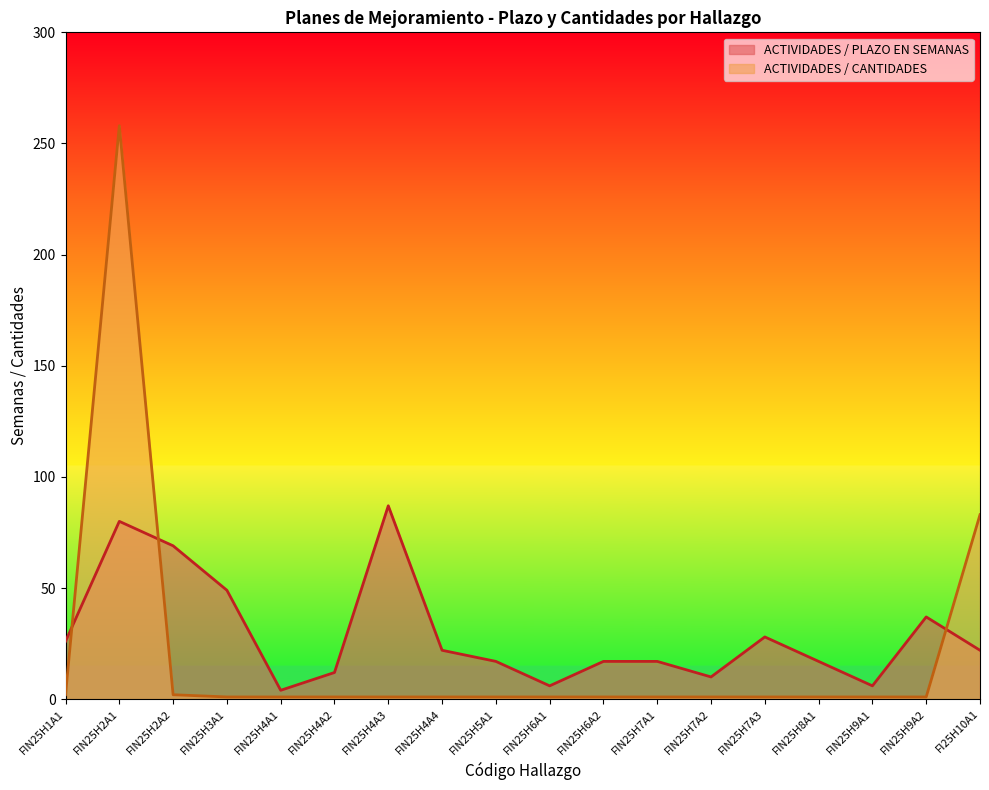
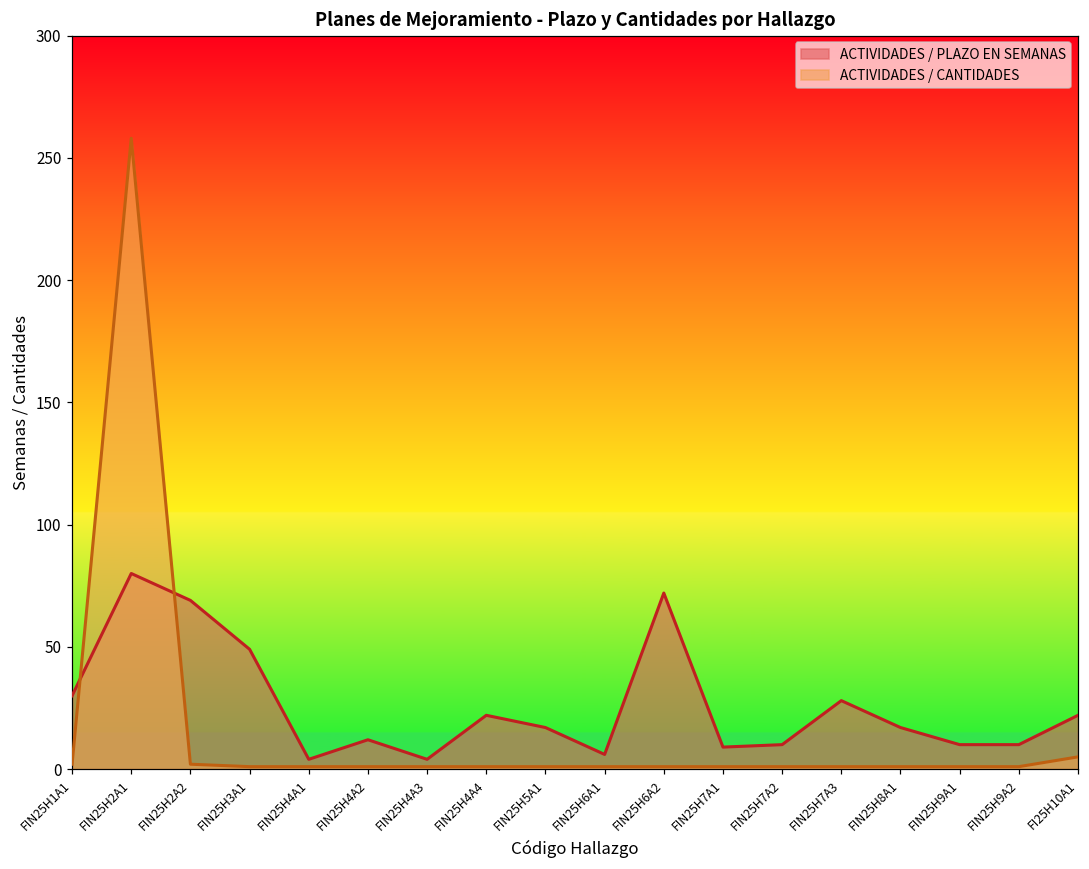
  {
    "ACTIVIDADES / PLAZO EN SEMANAS": {
-     "FIN25H1A1": 26,
+     "FIN25H1A1": 30,
      "FIN25H2A1": 80,
      "FIN25H2A2": 69,
      "FIN25H3A1": 49,
      "FIN25H4A1": 4,
      "FIN25H4A2": 12,
-     "FIN25H4A3": 87,
+     "FIN25H4A3": 4,
      "FIN25H4A4": 22,
      "FIN25H5A1": 17,
      "FIN25H6A1": 6,
-     "FIN25H6A2": 17,
-     "FIN25H7A1": 17,
+     "FIN25H6A2": 72,
+     "FIN25H7A1": 9,
      "FIN25H7A2": 10,
      "FIN25H7A3": 28,
      "FIN25H8A1": 17,
-     "FIN25H9A1": 6,
-     "FIN25H9A2": 37,
+     "FIN25H9A1": 10,
+     "FIN25H9A2": 10,
      "FI25H10A1": 22
    },
    "ACTIVIDADES / CANTIDADES": {
      "FIN25H1A1": 2,
      "FIN25H2A1": 258,
      "FIN25H2A2": 2,
      "FIN25H3A1": 1,
      "FIN25H4A1": 1,
      "FIN25H4A2": 1,
      "FIN25H4A3": 1,
      "FIN25H4A4": 1,
      "FIN25H5A1": 1,
      "FIN25H6A1": 1,
      "FIN25H6A2": 1,
      "FIN25H7A1": 1,
      "FIN25H7A2": 1,
      "FIN25H7A3": 1,
      "FIN25H8A1": 1,
      "FIN25H9A1": 1,
      "FIN25H9A2": 1,
-     "FI25H10A1": 83
+     "FI25H10A1": 5
    }
  }
